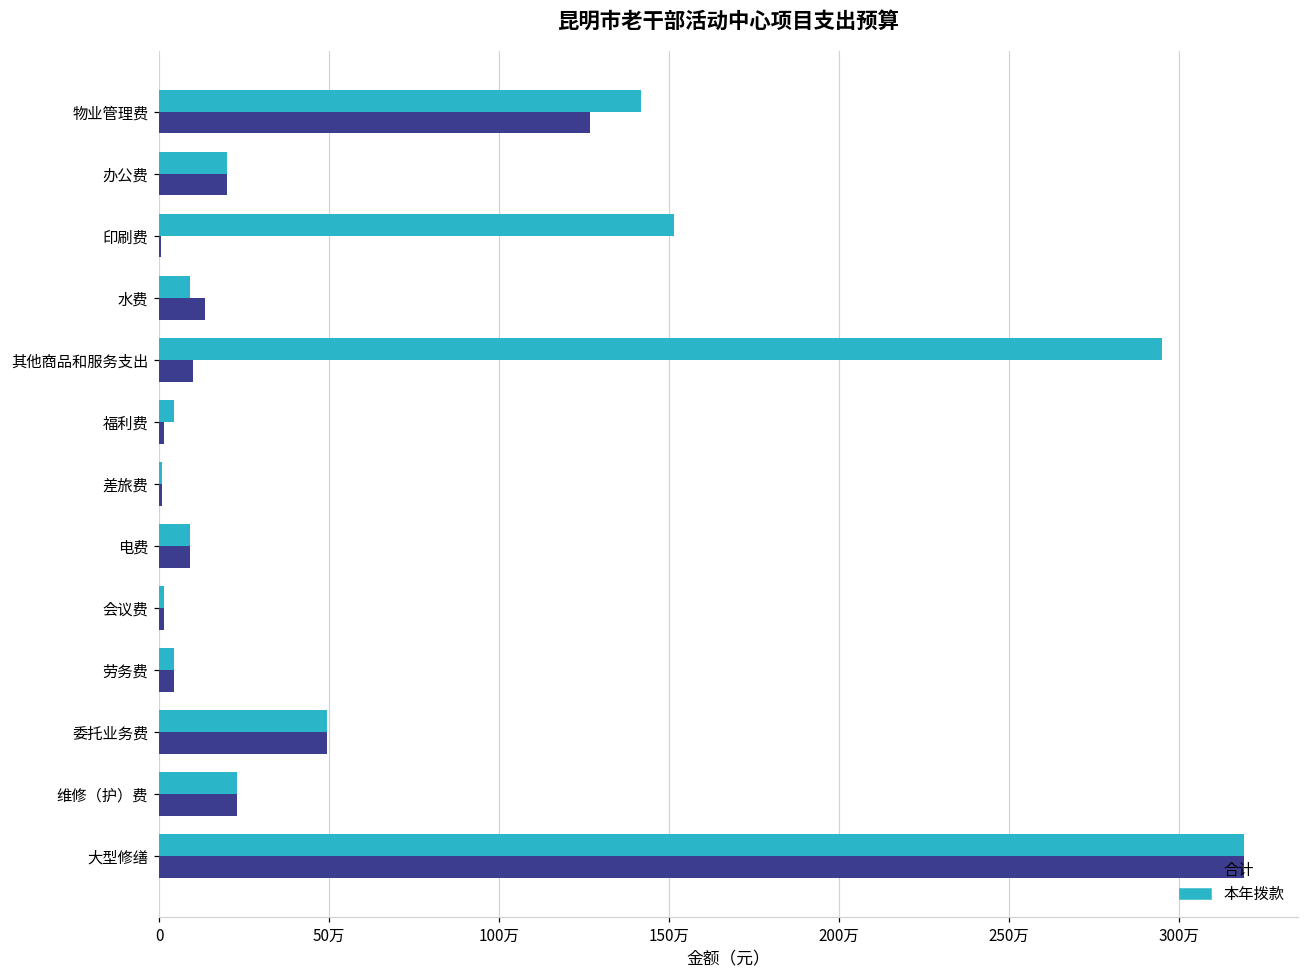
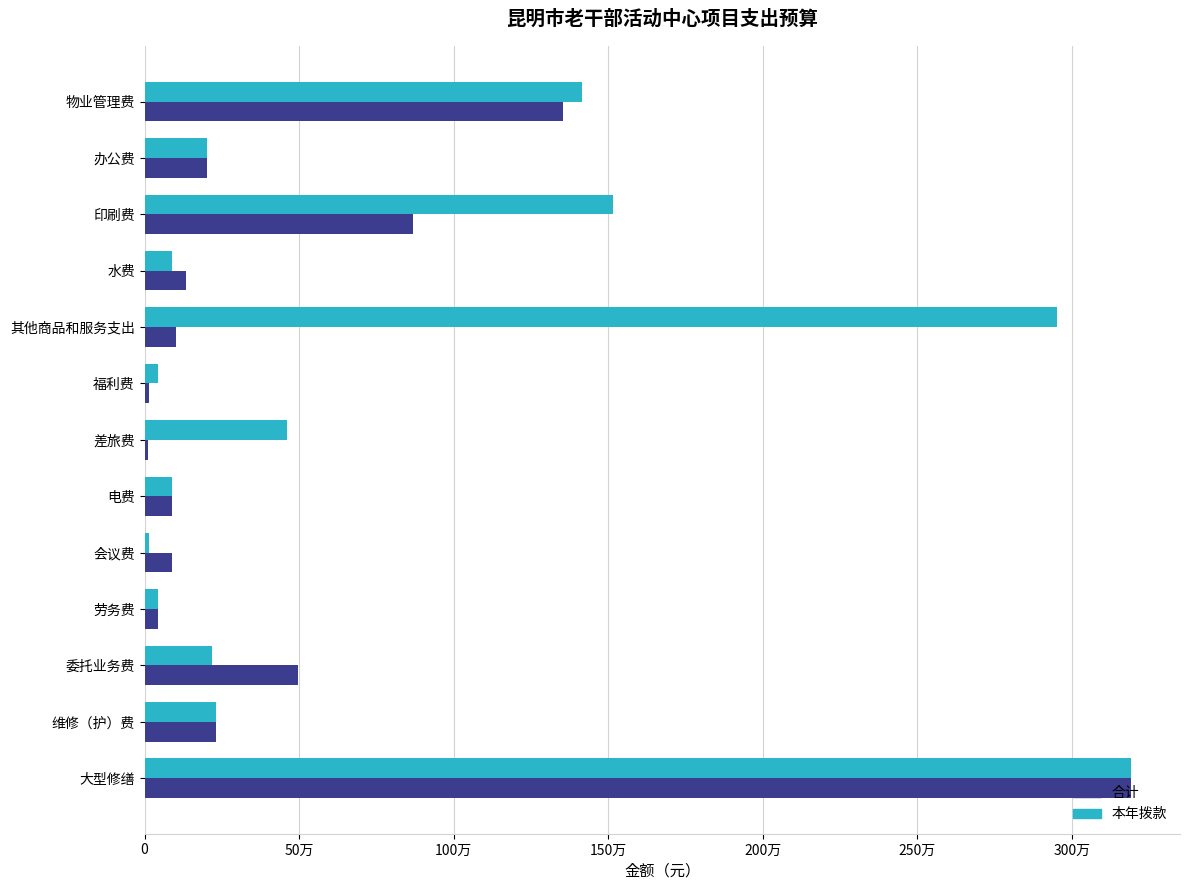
  {
    "合计": {
-     "物业管理费": "127万",
+     "物业管理费": "135万",
      "办公费": "20万",
-     "印刷费": "1万",
+     "印刷费": "87万",
      "水费": "13万",
      "其他商品和服务支出": "10万",
      "福利费": "1万",
      "差旅费": "1万",
      "电费": "9万",
-     "会议费": "1万",
+     "会议费": "9万",
      "劳务费": "4万",
      "委托业务费": "50万",
      "维修（护）费": "23万",
      "大型修缮": "319万"
    },
    "本年拨款": {
      "物业管理费": "142万",
      "办公费": "20万",
      "印刷费": "151万",
      "水费": "9万",
      "其他商品和服务支出": "295万",
      "福利费": "4万",
-     "差旅费": "1万",
+     "差旅费": "46万",
      "电费": "9万",
      "会议费": "1万",
      "劳务费": "4万",
-     "委托业务费": "50万",
+     "委托业务费": "22万",
      "维修（护）费": "23万",
      "大型修缮": "319万"
    }
  }
